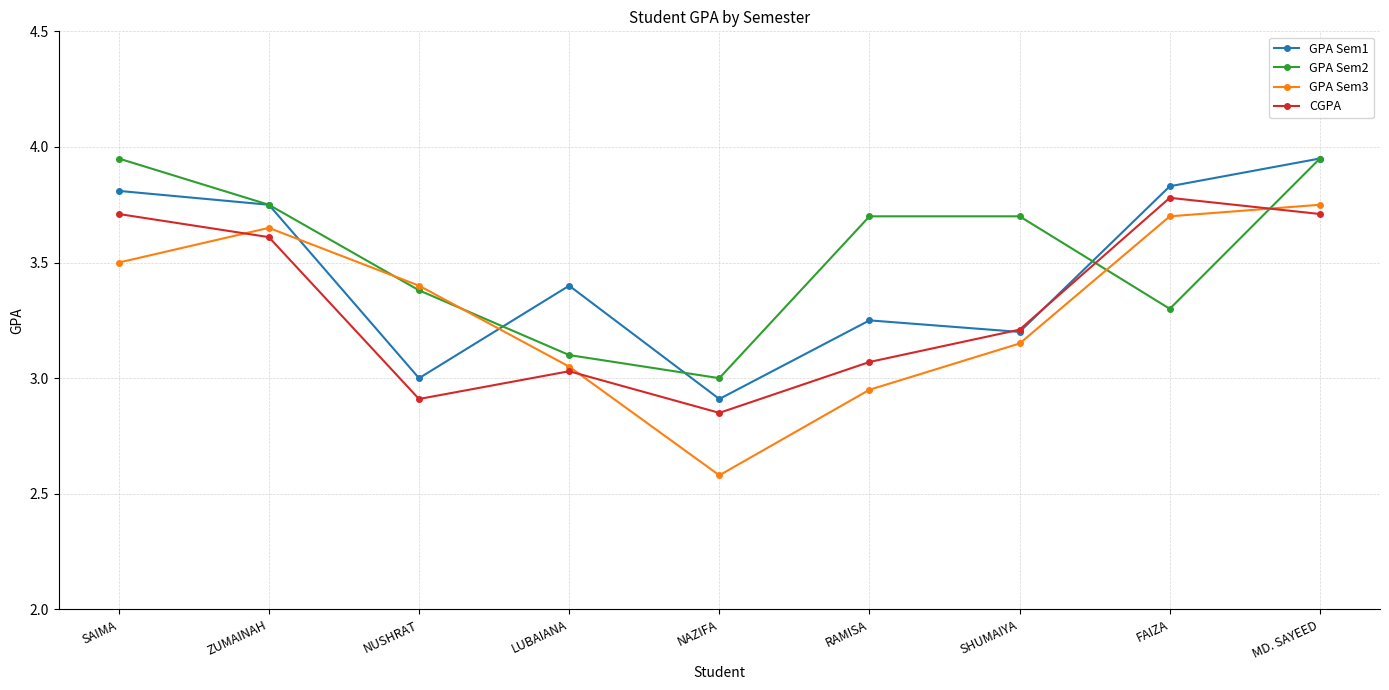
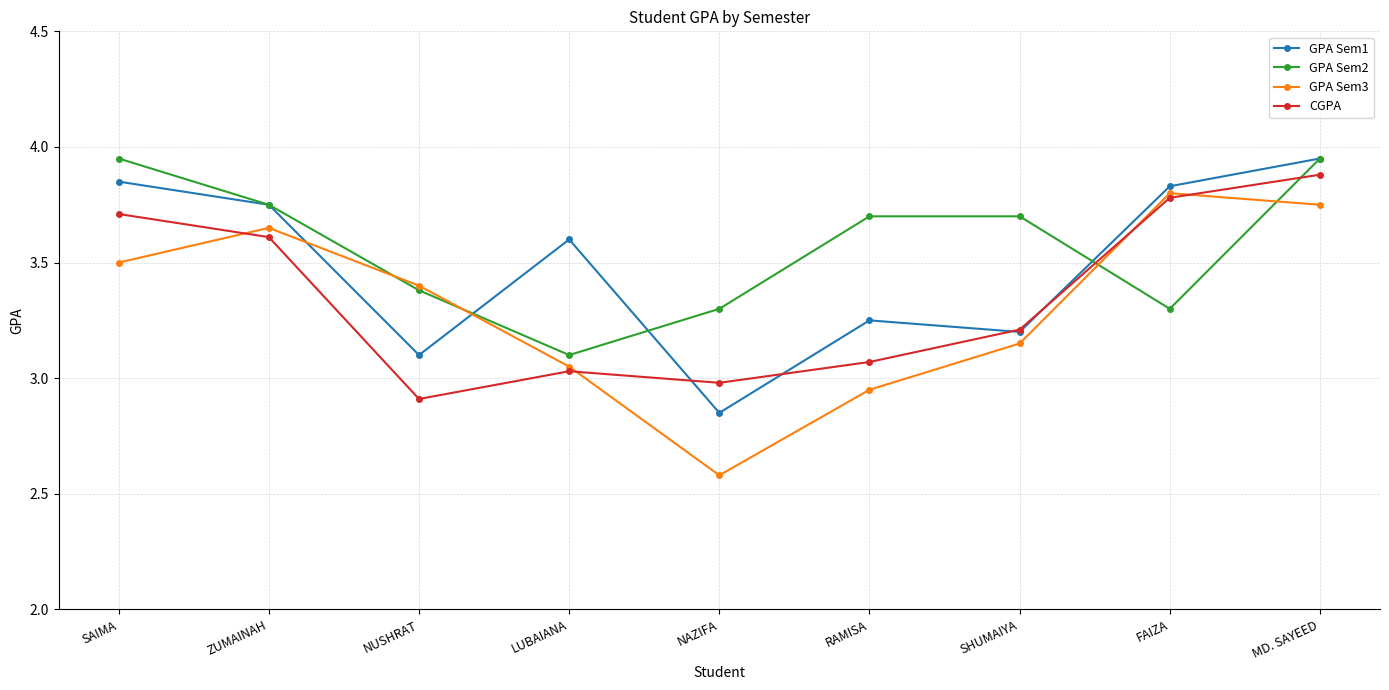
  {
    "GPA Sem1": {
-     "SAIMA": 3.81,
-     "NUSHRAT": 3.0,
-     "LUBAIANA": 3.4,
-     "NAZIFA": 2.91,
+     "SAIMA": 3.85,
+     "NUSHRAT": 3.1,
+     "LUBAIANA": 3.6,
+     "NAZIFA": 2.85,
      "RAMISA": 3.25,
      "FAIZA": 3.83
    },
    "GPA Sem2": {
      "SAIMA": 3.95,
      "NUSHRAT": 3.38,
      "LUBAIANA": 3.1,
-     "NAZIFA": 3.0,
+     "NAZIFA": 3.3,
      "RAMISA": 3.7,
      "SHUMAIYA": 3.7,
      "FAIZA": 3.3
    },
    "GPA Sem3": {
      "SAIMA": 3.5,
      "ZUMAINAH": 3.65,
      "NUSHRAT": 3.4,
      "LUBAIANA": 3.05,
      "NAZIFA": 2.58,
      "RAMISA": 2.95,
      "SHUMAIYA": 3.15,
-     "FAIZA": 3.7,
+     "FAIZA": 3.8,
      "MD. SAYEED": 3.75
    },
    "CGPA": {
      "SAIMA": 3.71,
      "ZUMAINAH": 3.61,
      "NUSHRAT": 2.91,
      "LUBAIANA": 3.03,
-     "NAZIFA": 2.85,
+     "NAZIFA": 2.98,
      "RAMISA": 3.07,
      "FAIZA": 3.78,
-     "MD. SAYEED": 3.71
+     "MD. SAYEED": 3.88
    }
  }
